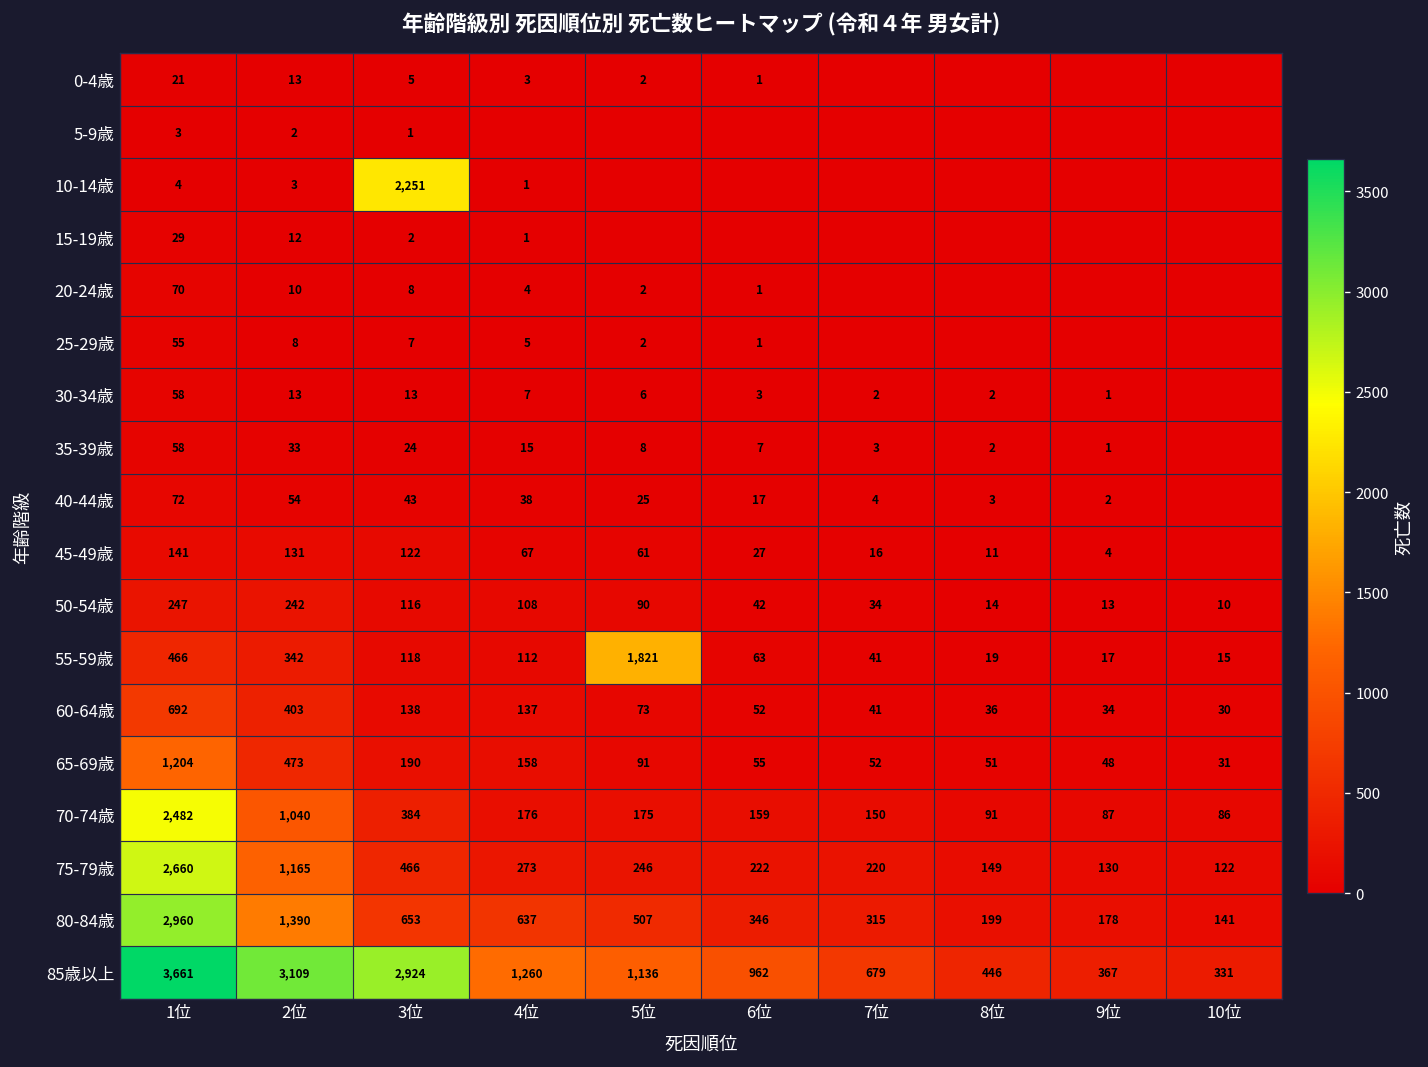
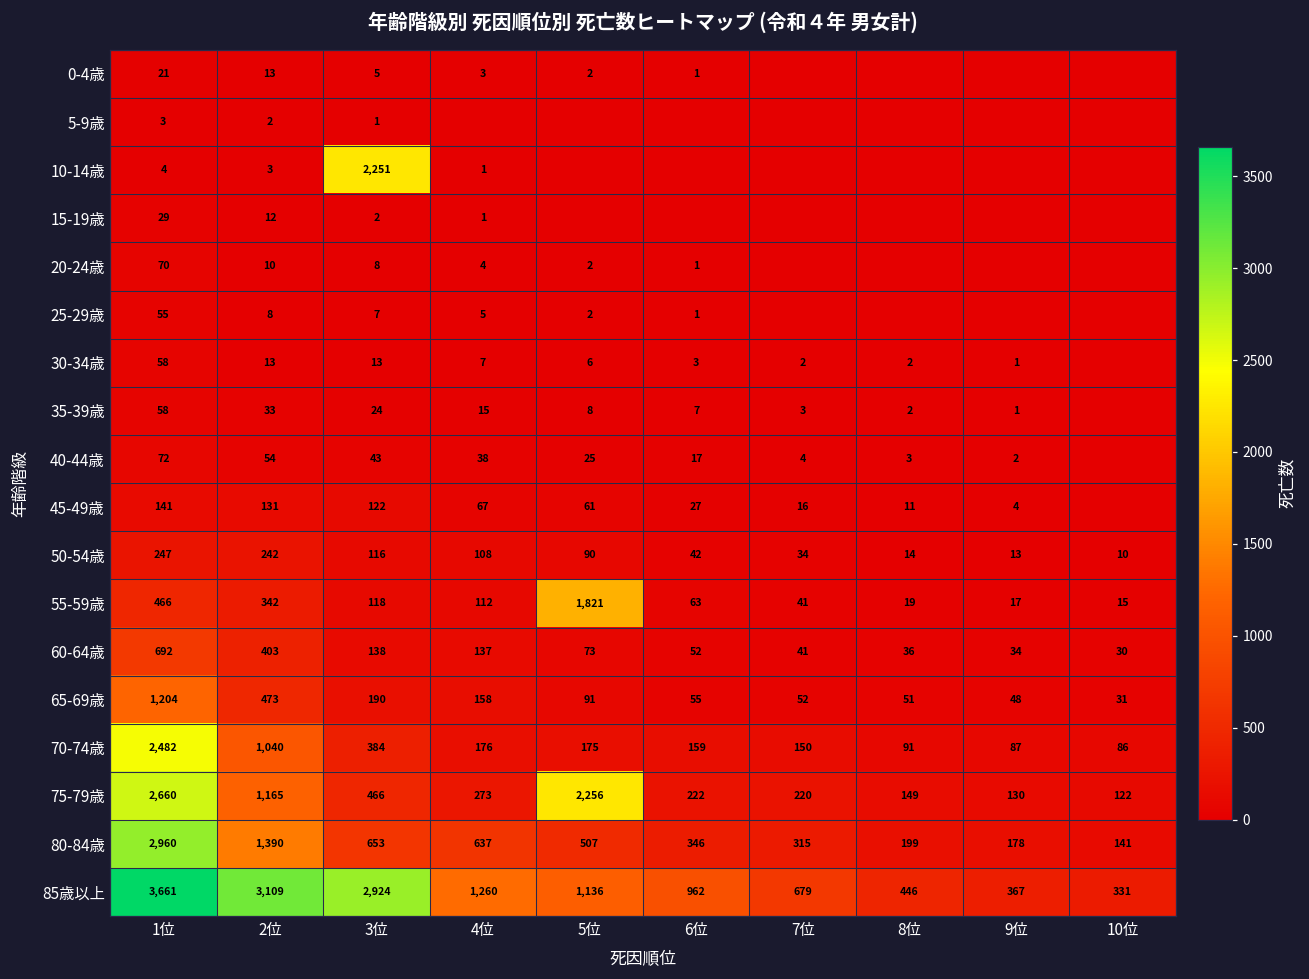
  {
    "0-4歳": {
      "1位": "21",
      "2位": "13",
      "3位": "5",
      "4位": "3",
      "5位": "2",
      "6位": "1"
    },
    "5-9歳": {
      "1位": "3",
      "2位": "2",
      "3位": "1"
    },
    "10-14歳": {
      "1位": "4",
      "2位": "3",
      "3位": "2,251",
      "4位": "1"
    },
    "15-19歳": {
      "1位": "29",
      "2位": "12",
      "3位": "2",
      "4位": "1"
    },
    "20-24歳": {
      "1位": "70",
      "2位": "10",
      "3位": "8",
      "4位": "4",
      "5位": "2",
      "6位": "1"
    },
    "25-29歳": {
      "1位": "55",
      "2位": "8",
      "3位": "7",
      "4位": "5",
      "5位": "2",
      "6位": "1"
    },
    "30-34歳": {
      "1位": "58",
      "2位": "13",
      "3位": "13",
      "4位": "7",
      "5位": "6",
      "6位": "3",
      "7位": "2",
      "8位": "2",
      "9位": "1"
    },
    "35-39歳": {
      "1位": "58",
      "2位": "33",
      "3位": "24",
      "4位": "15",
      "5位": "8",
      "6位": "7",
      "7位": "3",
      "8位": "2",
      "9位": "1"
    },
    "40-44歳": {
      "1位": "72",
      "2位": "54",
      "3位": "43",
      "4位": "38",
      "5位": "25",
      "6位": "17",
      "7位": "4",
      "8位": "3",
      "9位": "2"
    },
    "45-49歳": {
      "1位": "141",
      "2位": "131",
      "3位": "122",
      "4位": "67",
      "5位": "61",
      "6位": "27",
      "7位": "16",
      "8位": "11",
      "9位": "4"
    },
    "50-54歳": {
      "1位": "247",
      "2位": "242",
      "3位": "116",
      "4位": "108",
      "5位": "90",
      "6位": "42",
      "7位": "34",
      "8位": "14",
      "9位": "13",
      "10位": "10"
    },
    "55-59歳": {
      "1位": "466",
      "2位": "342",
      "3位": "118",
      "4位": "112",
      "5位": "1,821",
      "6位": "63",
      "7位": "41",
      "8位": "19",
      "9位": "17",
      "10位": "15"
    },
    "60-64歳": {
      "1位": "692",
      "2位": "403",
      "3位": "138",
      "4位": "137",
      "5位": "73",
      "6位": "52",
      "7位": "41",
      "8位": "36",
      "9位": "34",
      "10位": "30"
    },
    "65-69歳": {
      "1位": "1,204",
      "2位": "473",
      "3位": "190",
      "4位": "158",
      "5位": "91",
      "6位": "55",
      "7位": "52",
      "8位": "51",
      "9位": "48",
      "10位": "31"
    },
    "70-74歳": {
      "1位": "2,482",
      "2位": "1,040",
      "3位": "384",
      "4位": "176",
      "5位": "175",
      "6位": "159",
      "7位": "150",
      "8位": "91",
      "9位": "87",
      "10位": "86"
    },
    "75-79歳": {
      "1位": "2,660",
      "2位": "1,165",
      "3位": "466",
      "4位": "273",
-     "5位": "246",
+     "5位": "2,256",
      "6位": "222",
      "7位": "220",
      "8位": "149",
      "9位": "130",
      "10位": "122"
    },
    "80-84歳": {
      "1位": "2,960",
      "2位": "1,390",
      "3位": "653",
      "4位": "637",
      "5位": "507",
      "6位": "346",
      "7位": "315",
      "8位": "199",
      "9位": "178",
      "10位": "141"
    },
    "85歳以上": {
      "1位": "3,661",
      "2位": "3,109",
      "3位": "2,924",
      "4位": "1,260",
      "5位": "1,136",
      "6位": "962",
      "7位": "679",
      "8位": "446",
      "9位": "367",
      "10位": "331"
    }
  }
